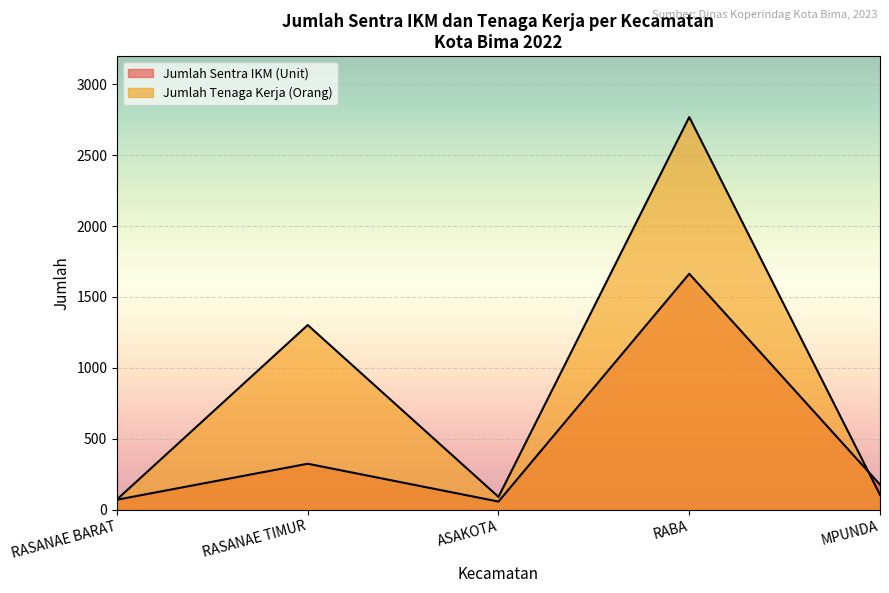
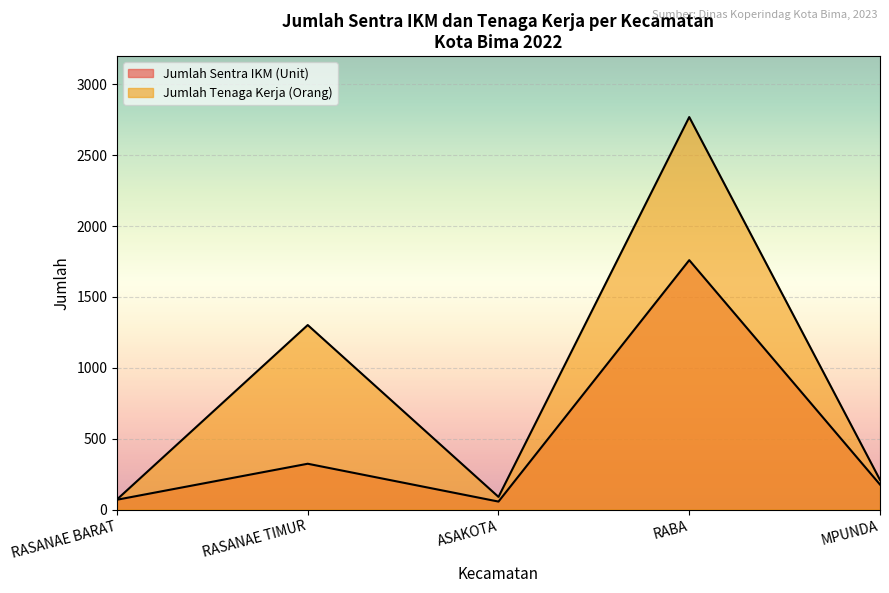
  {
    "Jumlah Sentra IKM (Unit)": {
      "RASANAE TIMUR": 320,
      "ASAKOTA": 60,
-     "RABA": 1660,
+     "RABA": 1760,
      "MPUNDA": 180
    },
    "Jumlah Tenaga Kerja (Orang)": {
      "RASANAE TIMUR": 1300,
      "ASAKOTA": 90,
      "RABA": 2770,
-     "MPUNDA": 100
+     "MPUNDA": 210
    }
  }
